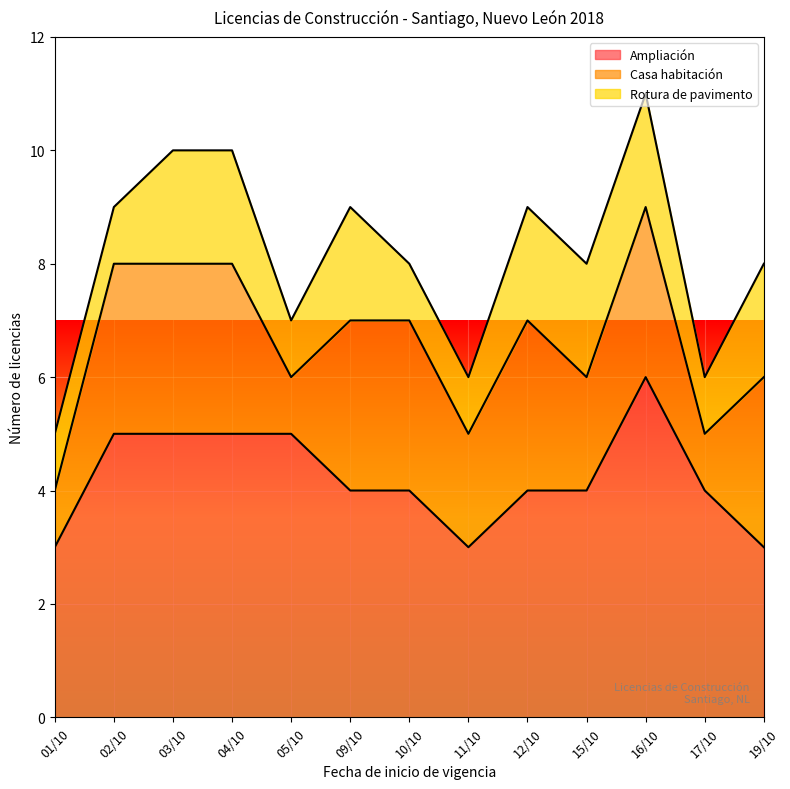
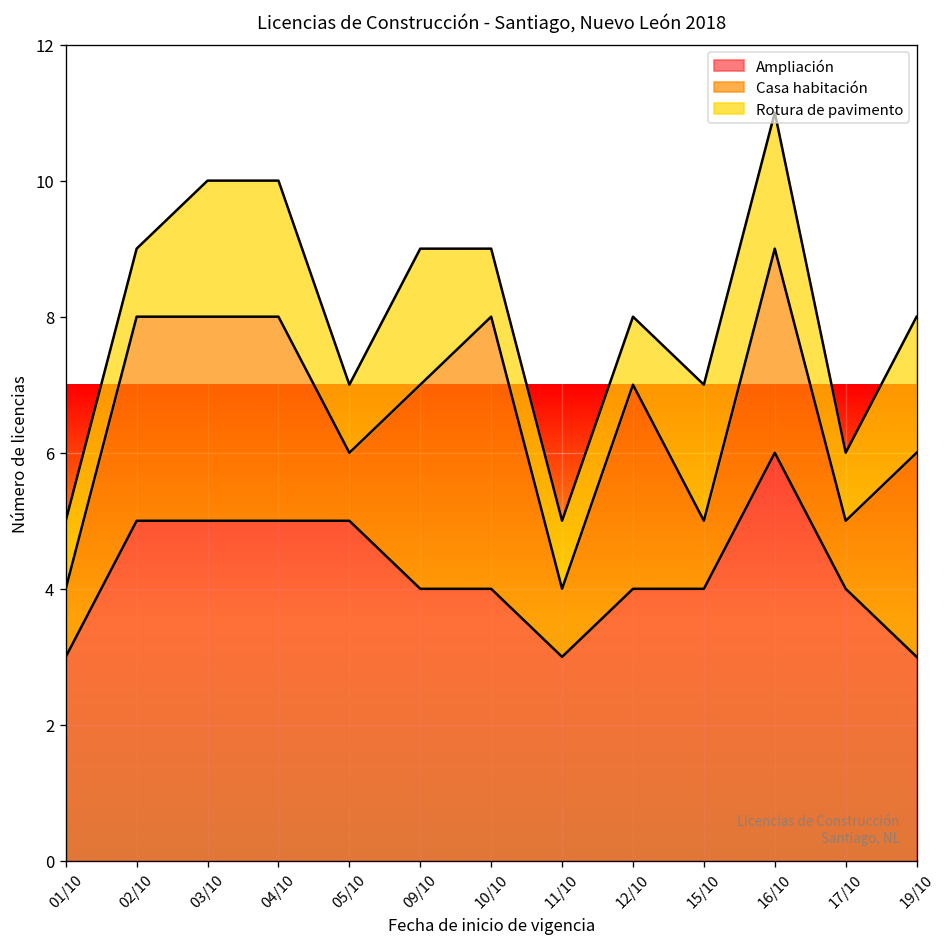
  {
    "Ampliación": {
      "01/10": 3,
      "02/10": 5,
      "03/10": 5,
      "04/10": 5,
      "05/10": 5,
      "09/10": 4,
      "10/10": 4,
      "11/10": 3,
      "12/10": 4,
      "15/10": 4,
      "16/10": 6,
      "17/10": 4,
      "19/10": 3
    },
    "Casa habitación": {
      "01/10": 1,
      "02/10": 3,
      "03/10": 3,
      "04/10": 3,
      "05/10": 1,
      "09/10": 3,
-     "10/10": 3,
-     "11/10": 2,
+     "10/10": 4,
+     "11/10": 1,
      "12/10": 3,
-     "15/10": 2,
+     "15/10": 1,
      "16/10": 3,
      "17/10": 1,
      "19/10": 3
    },
    "Rotura de pavimento": {
      "01/10": 1,
      "02/10": 1,
      "03/10": 2,
      "04/10": 2,
      "05/10": 1,
      "09/10": 2,
      "10/10": 1,
      "11/10": 1,
-     "12/10": 2,
+     "12/10": 1,
      "15/10": 2,
      "17/10": 1,
      "19/10": 2
    }
  }
